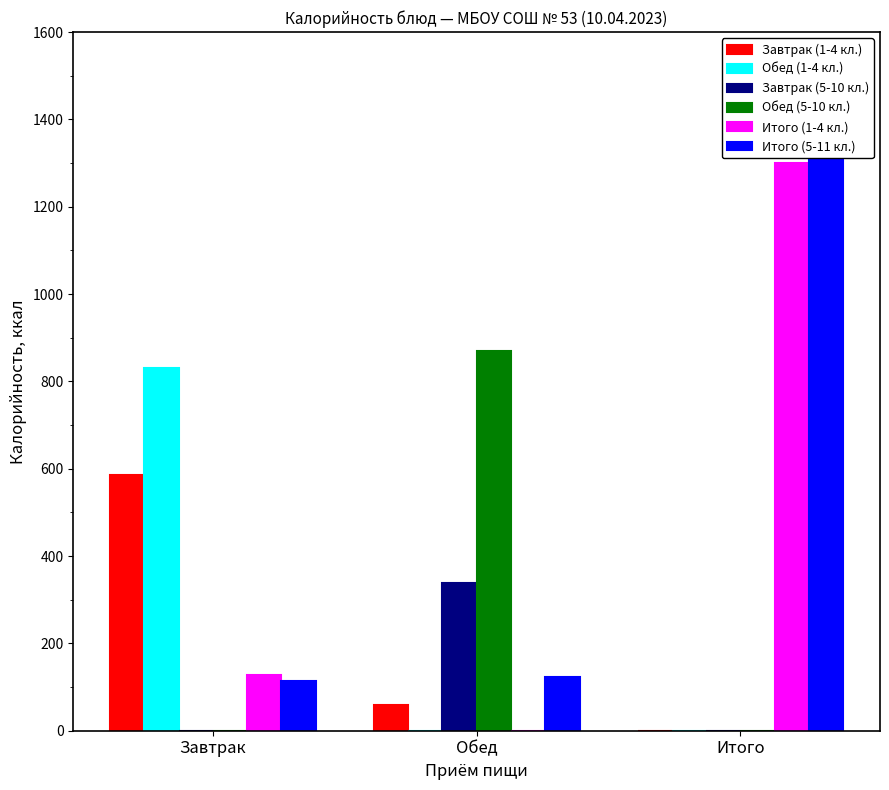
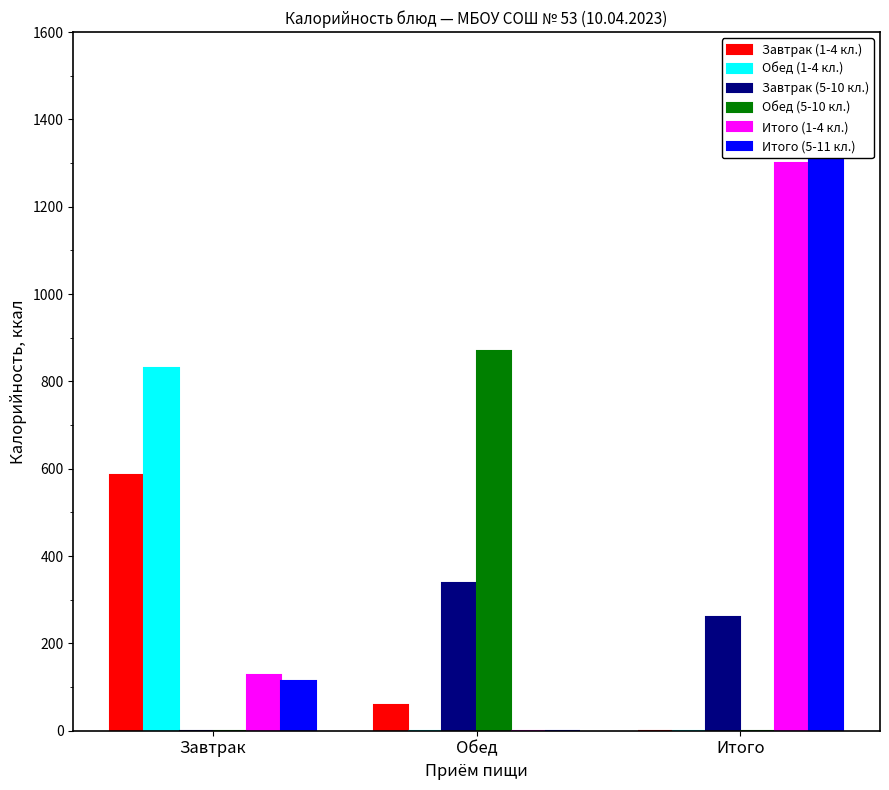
  {
    "Завтрак (1-4 кл.)": {
      "Завтрак": 590,
      "Обед": 60,
      "Итого": 0
    },
    "Обед (1-4 кл.)": {
      "Завтрак": 830,
      "Обед": 0,
      "Итого": 0
    },
    "Завтрак (5-10 кл.)": {
      "Завтрак": 0,
      "Обед": 340,
-     "Итого": 0
+     "Итого": 260
    },
    "Обед (5-10 кл.)": {
      "Завтрак": 0,
      "Обед": 870,
      "Итого": 0
    },
    "Итого (1-4 кл.)": {
      "Завтрак": 130,
      "Обед": 0,
      "Итого": 1300
    },
    "Итого (5-11 кл.)": {
      "Завтрак": 110,
-     "Обед": 120
+     "Обед": 0
    }
  }
